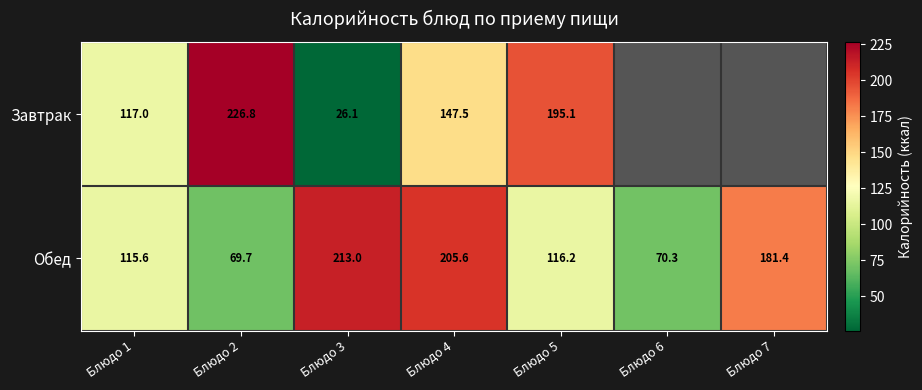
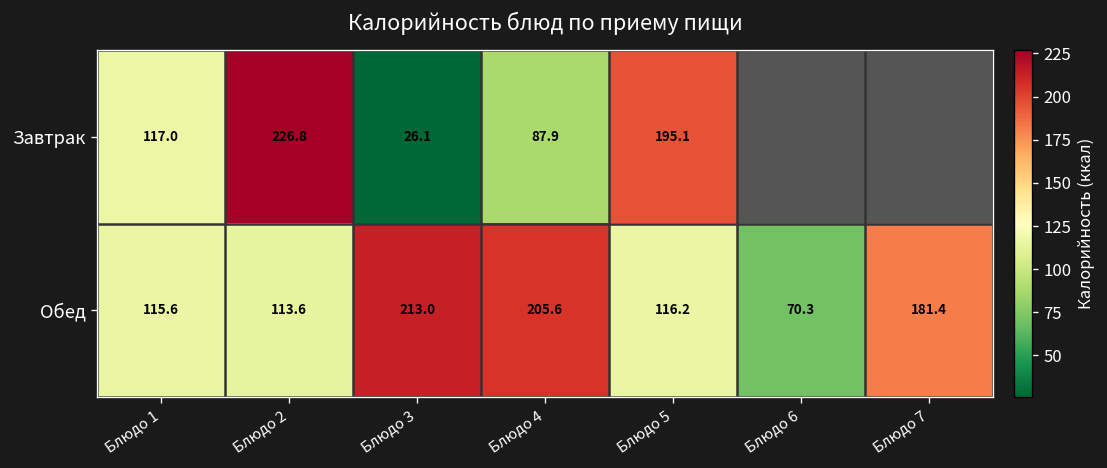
  {
    "Завтрак": {
      "Блюдо 1": 117.0,
      "Блюдо 2": 226.8,
      "Блюдо 3": 26.1,
-     "Блюдо 4": 147.5,
+     "Блюдо 4": 87.9,
      "Блюдо 5": 195.1
    },
    "Обед": {
      "Блюдо 1": 115.6,
-     "Блюдо 2": 69.7,
+     "Блюдо 2": 113.6,
      "Блюдо 3": 213.0,
      "Блюдо 4": 205.6,
      "Блюдо 5": 116.2,
      "Блюдо 6": 70.3,
      "Блюдо 7": 181.4
    }
  }
